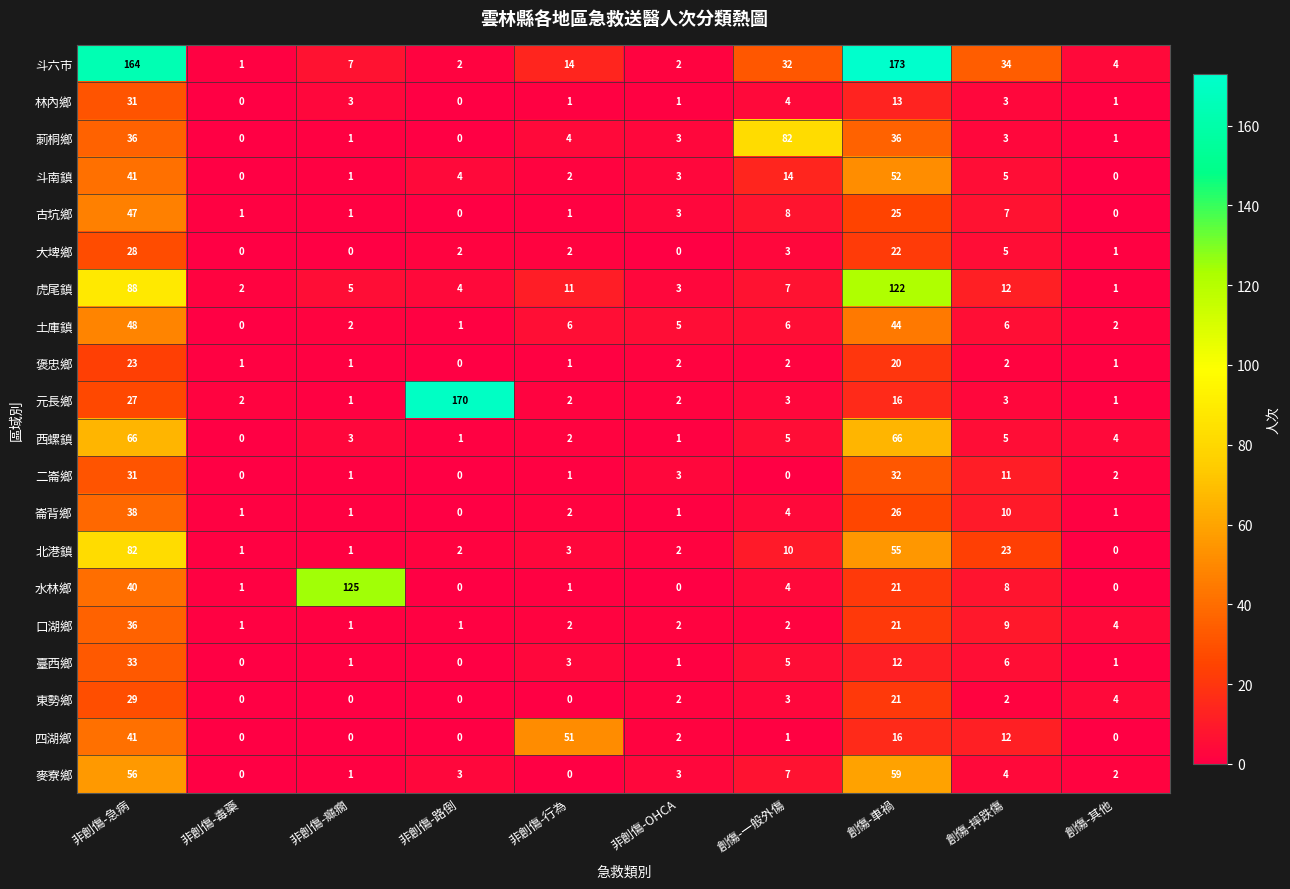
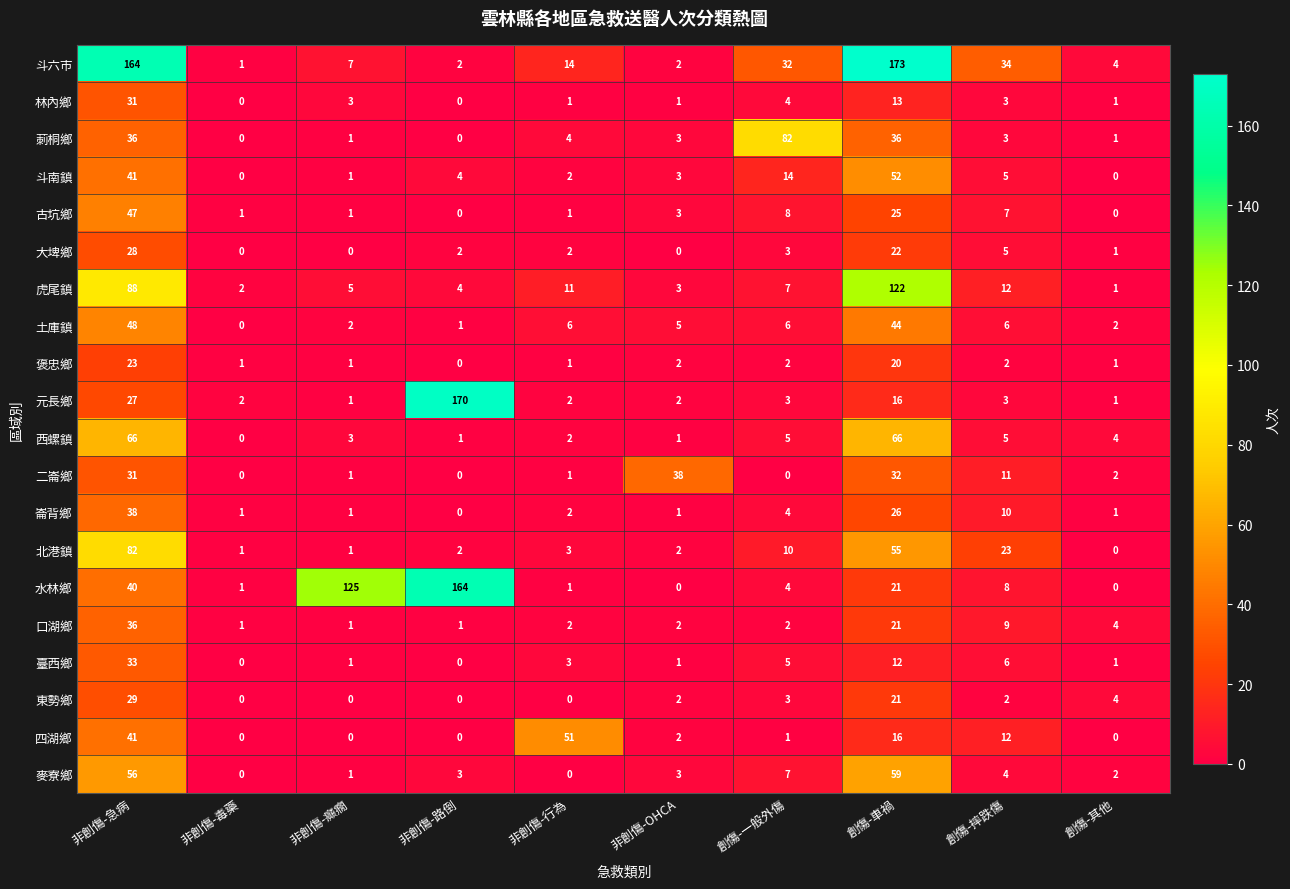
  {
    "斗六市": {
      "非創傷-急病": 164,
      "非創傷-毒藥": 1,
      "非創傷-癲癇": 7,
      "非創傷-路倒": 2,
      "非創傷-行為": 14,
      "非創傷-OHCA": 2,
      "創傷-一般外傷": 32,
      "創傷-車禍": 173,
      "創傷-摔跌傷": 34,
      "創傷-其他": 4
    },
    "林內鄉": {
      "非創傷-急病": 31,
      "非創傷-毒藥": 0,
      "非創傷-癲癇": 3,
      "非創傷-路倒": 0,
      "非創傷-行為": 1,
      "非創傷-OHCA": 1,
      "創傷-一般外傷": 4,
      "創傷-車禍": 13,
      "創傷-摔跌傷": 3,
      "創傷-其他": 1
    },
    "莿桐鄉": {
      "非創傷-急病": 36,
      "非創傷-毒藥": 0,
      "非創傷-癲癇": 1,
      "非創傷-路倒": 0,
      "非創傷-行為": 4,
      "非創傷-OHCA": 3,
      "創傷-一般外傷": 82,
      "創傷-車禍": 36,
      "創傷-摔跌傷": 3,
      "創傷-其他": 1
    },
    "斗南鎮": {
      "非創傷-急病": 41,
      "非創傷-毒藥": 0,
      "非創傷-癲癇": 1,
      "非創傷-路倒": 4,
      "非創傷-行為": 2,
      "非創傷-OHCA": 3,
      "創傷-一般外傷": 14,
      "創傷-車禍": 52,
      "創傷-摔跌傷": 5,
      "創傷-其他": 0
    },
    "古坑鄉": {
      "非創傷-急病": 47,
      "非創傷-毒藥": 1,
      "非創傷-癲癇": 1,
      "非創傷-路倒": 0,
      "非創傷-行為": 1,
      "非創傷-OHCA": 3,
      "創傷-一般外傷": 8,
      "創傷-車禍": 25,
      "創傷-摔跌傷": 7,
      "創傷-其他": 0
    },
    "大埤鄉": {
      "非創傷-急病": 28,
      "非創傷-毒藥": 0,
      "非創傷-癲癇": 0,
      "非創傷-路倒": 2,
      "非創傷-行為": 2,
      "非創傷-OHCA": 0,
      "創傷-一般外傷": 3,
      "創傷-車禍": 22,
      "創傷-摔跌傷": 5,
      "創傷-其他": 1
    },
    "虎尾鎮": {
      "非創傷-急病": 88,
      "非創傷-毒藥": 2,
      "非創傷-癲癇": 5,
      "非創傷-路倒": 4,
      "非創傷-行為": 11,
      "非創傷-OHCA": 3,
      "創傷-一般外傷": 7,
      "創傷-車禍": 122,
      "創傷-摔跌傷": 12,
      "創傷-其他": 1
    },
    "土庫鎮": {
      "非創傷-急病": 48,
      "非創傷-毒藥": 0,
      "非創傷-癲癇": 2,
      "非創傷-路倒": 1,
      "非創傷-行為": 6,
      "非創傷-OHCA": 5,
      "創傷-一般外傷": 6,
      "創傷-車禍": 44,
      "創傷-摔跌傷": 6,
      "創傷-其他": 2
    },
    "褒忠鄉": {
      "非創傷-急病": 23,
      "非創傷-毒藥": 1,
      "非創傷-癲癇": 1,
      "非創傷-路倒": 0,
      "非創傷-行為": 1,
      "非創傷-OHCA": 2,
      "創傷-一般外傷": 2,
      "創傷-車禍": 20,
      "創傷-摔跌傷": 2,
      "創傷-其他": 1
    },
    "元長鄉": {
      "非創傷-急病": 27,
      "非創傷-毒藥": 2,
      "非創傷-癲癇": 1,
      "非創傷-路倒": 170,
      "非創傷-行為": 2,
      "非創傷-OHCA": 2,
      "創傷-一般外傷": 3,
      "創傷-車禍": 16,
      "創傷-摔跌傷": 3,
      "創傷-其他": 1
    },
    "西螺鎮": {
      "非創傷-急病": 66,
      "非創傷-毒藥": 0,
      "非創傷-癲癇": 3,
      "非創傷-路倒": 1,
      "非創傷-行為": 2,
      "非創傷-OHCA": 1,
      "創傷-一般外傷": 5,
      "創傷-車禍": 66,
      "創傷-摔跌傷": 5,
      "創傷-其他": 4
    },
    "二崙鄉": {
      "非創傷-急病": 31,
      "非創傷-毒藥": 0,
      "非創傷-癲癇": 1,
      "非創傷-路倒": 0,
      "非創傷-行為": 1,
-     "非創傷-OHCA": 3,
+     "非創傷-OHCA": 38,
      "創傷-一般外傷": 0,
      "創傷-車禍": 32,
      "創傷-摔跌傷": 11,
      "創傷-其他": 2
    },
    "崙背鄉": {
      "非創傷-急病": 38,
      "非創傷-毒藥": 1,
      "非創傷-癲癇": 1,
      "非創傷-路倒": 0,
      "非創傷-行為": 2,
      "非創傷-OHCA": 1,
      "創傷-一般外傷": 4,
      "創傷-車禍": 26,
      "創傷-摔跌傷": 10,
      "創傷-其他": 1
    },
    "北港鎮": {
      "非創傷-急病": 82,
      "非創傷-毒藥": 1,
      "非創傷-癲癇": 1,
      "非創傷-路倒": 2,
      "非創傷-行為": 3,
      "非創傷-OHCA": 2,
      "創傷-一般外傷": 10,
      "創傷-車禍": 55,
      "創傷-摔跌傷": 23,
      "創傷-其他": 0
    },
    "水林鄉": {
      "非創傷-急病": 40,
      "非創傷-毒藥": 1,
      "非創傷-癲癇": 125,
-     "非創傷-路倒": 0,
+     "非創傷-路倒": 164,
      "非創傷-行為": 1,
      "非創傷-OHCA": 0,
      "創傷-一般外傷": 4,
      "創傷-車禍": 21,
      "創傷-摔跌傷": 8,
      "創傷-其他": 0
    },
    "口湖鄉": {
      "非創傷-急病": 36,
      "非創傷-毒藥": 1,
      "非創傷-癲癇": 1,
      "非創傷-路倒": 1,
      "非創傷-行為": 2,
      "非創傷-OHCA": 2,
      "創傷-一般外傷": 2,
      "創傷-車禍": 21,
      "創傷-摔跌傷": 9,
      "創傷-其他": 4
    },
    "臺西鄉": {
      "非創傷-急病": 33,
      "非創傷-毒藥": 0,
      "非創傷-癲癇": 1,
      "非創傷-路倒": 0,
      "非創傷-行為": 3,
      "非創傷-OHCA": 1,
      "創傷-一般外傷": 5,
      "創傷-車禍": 12,
      "創傷-摔跌傷": 6,
      "創傷-其他": 1
    },
    "東勢鄉": {
      "非創傷-急病": 29,
      "非創傷-毒藥": 0,
      "非創傷-癲癇": 0,
      "非創傷-路倒": 0,
      "非創傷-行為": 0,
      "非創傷-OHCA": 2,
      "創傷-一般外傷": 3,
      "創傷-車禍": 21,
      "創傷-摔跌傷": 2,
      "創傷-其他": 4
    },
    "四湖鄉": {
      "非創傷-急病": 41,
      "非創傷-毒藥": 0,
      "非創傷-癲癇": 0,
      "非創傷-路倒": 0,
      "非創傷-行為": 51,
      "非創傷-OHCA": 2,
      "創傷-一般外傷": 1,
      "創傷-車禍": 16,
      "創傷-摔跌傷": 12,
      "創傷-其他": 0
    },
    "麥寮鄉": {
      "非創傷-急病": 56,
      "非創傷-毒藥": 0,
      "非創傷-癲癇": 1,
      "非創傷-路倒": 3,
      "非創傷-行為": 0,
      "非創傷-OHCA": 3,
      "創傷-一般外傷": 7,
      "創傷-車禍": 59,
      "創傷-摔跌傷": 4,
      "創傷-其他": 2
    }
  }
